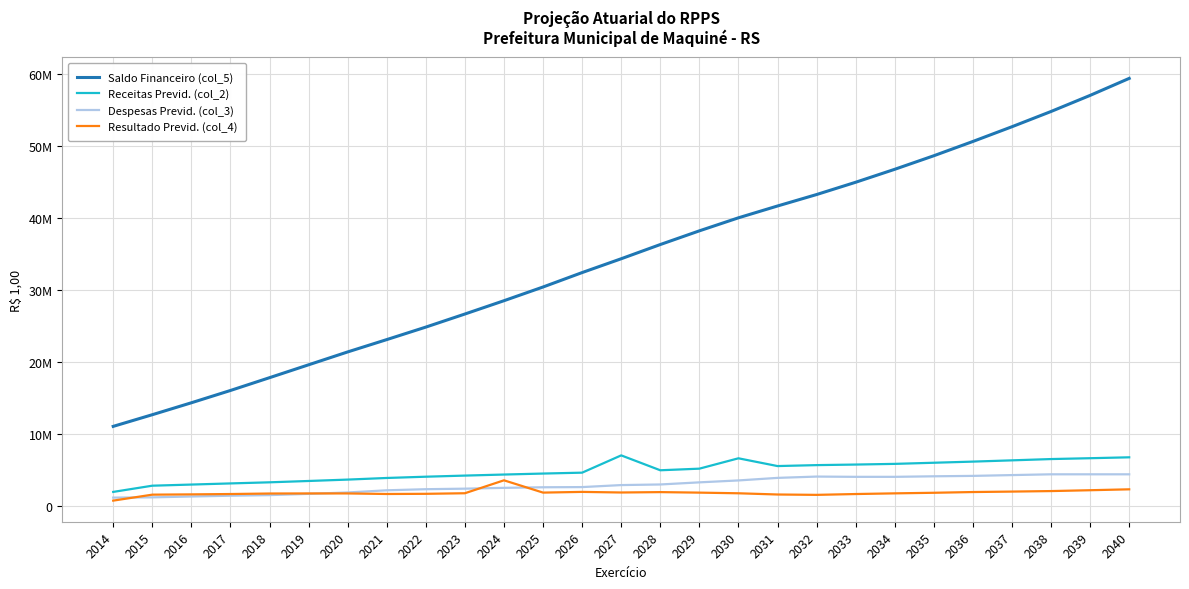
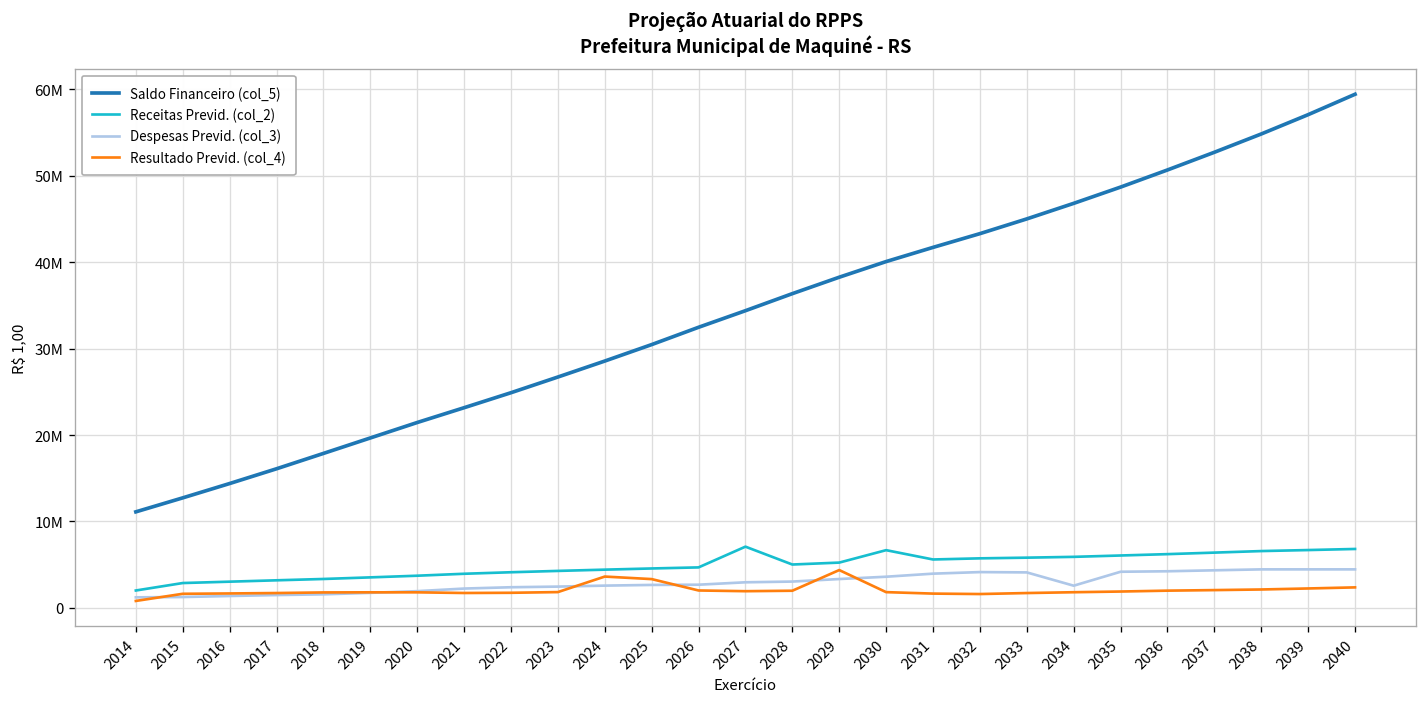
  {
    "Saldo Financeiro (col_5)": {
      "2014": 11000000,
      "2015": 13000000,
      "2016": 14000000,
      "2017": 16000000,
      "2018": 18000000,
      "2019": 20000000,
      "2020": 21000000,
      "2021": 23000000,
      "2022": 25000000,
      "2023": 27000000,
      "2024": 29000000,
      "2025": 30000000,
      "2026": 32000000,
      "2027": 34000000,
      "2028": 36000000,
      "2029": 38000000,
      "2030": 40000000,
      "2031": 42000000,
      "2032": 43000000,
      "2033": 45000000,
      "2034": 47000000,
      "2035": 49000000,
      "2036": 51000000,
      "2037": 53000000,
      "2038": 55000000,
      "2039": 57000000,
      "2040": 59000000
    },
    "Receitas Previd. (col_2)": {
      "2014": 2000000,
      "2015": 3000000,
      "2016": 3000000,
      "2017": 3000000,
      "2018": 3000000,
      "2019": 4000000,
      "2020": 4000000,
      "2021": 4000000,
      "2022": 4000000,
      "2023": 4000000,
      "2024": 4000000,
      "2025": 5000000,
      "2026": 5000000,
      "2027": 7000000,
      "2028": 5000000,
      "2029": 5000000,
      "2030": 7000000,
      "2031": 6000000,
      "2032": 6000000,
      "2033": 6000000,
      "2034": 6000000,
      "2035": 6000000,
      "2036": 6000000,
      "2037": 6000000,
      "2038": 7000000,
      "2039": 7000000,
      "2040": 7000000
    },
    "Despesas Previd. (col_3)": {
      "2014": 1000000,
      "2015": 1000000,
      "2021": 2000000,
      "2022": 2000000,
      "2023": 2000000,
      "2024": 3000000,
      "2025": 3000000,
      "2026": 3000000,
      "2027": 3000000,
      "2028": 3000000,
      "2029": 3000000,
      "2030": 4000000,
      "2031": 4000000,
      "2032": 4000000,
      "2033": 4000000,
-     "2034": 4000000,
+     "2034": 3000000,
      "2035": 4000000,
      "2036": 4000000,
      "2037": 4000000,
      "2038": 4000000,
      "2039": 4000000,
      "2040": 4000000
    },
    "Resultado Previd. (col_4)": {
      "2014": 1000000,
      "2015": 2000000,
      "2021": 2000000,
      "2022": 2000000,
      "2023": 2000000,
      "2024": 4000000,
-     "2025": 2000000,
+     "2025": 3000000,
      "2026": 2000000,
      "2027": 2000000,
      "2028": 2000000,
-     "2029": 2000000,
+     "2029": 4000000,
      "2030": 2000000,
      "2031": 2000000,
      "2032": 2000000,
      "2033": 2000000,
      "2034": 2000000,
      "2035": 2000000,
      "2036": 2000000,
      "2037": 2000000,
      "2038": 2000000,
      "2039": 2000000,
      "2040": 2000000
    }
  }
